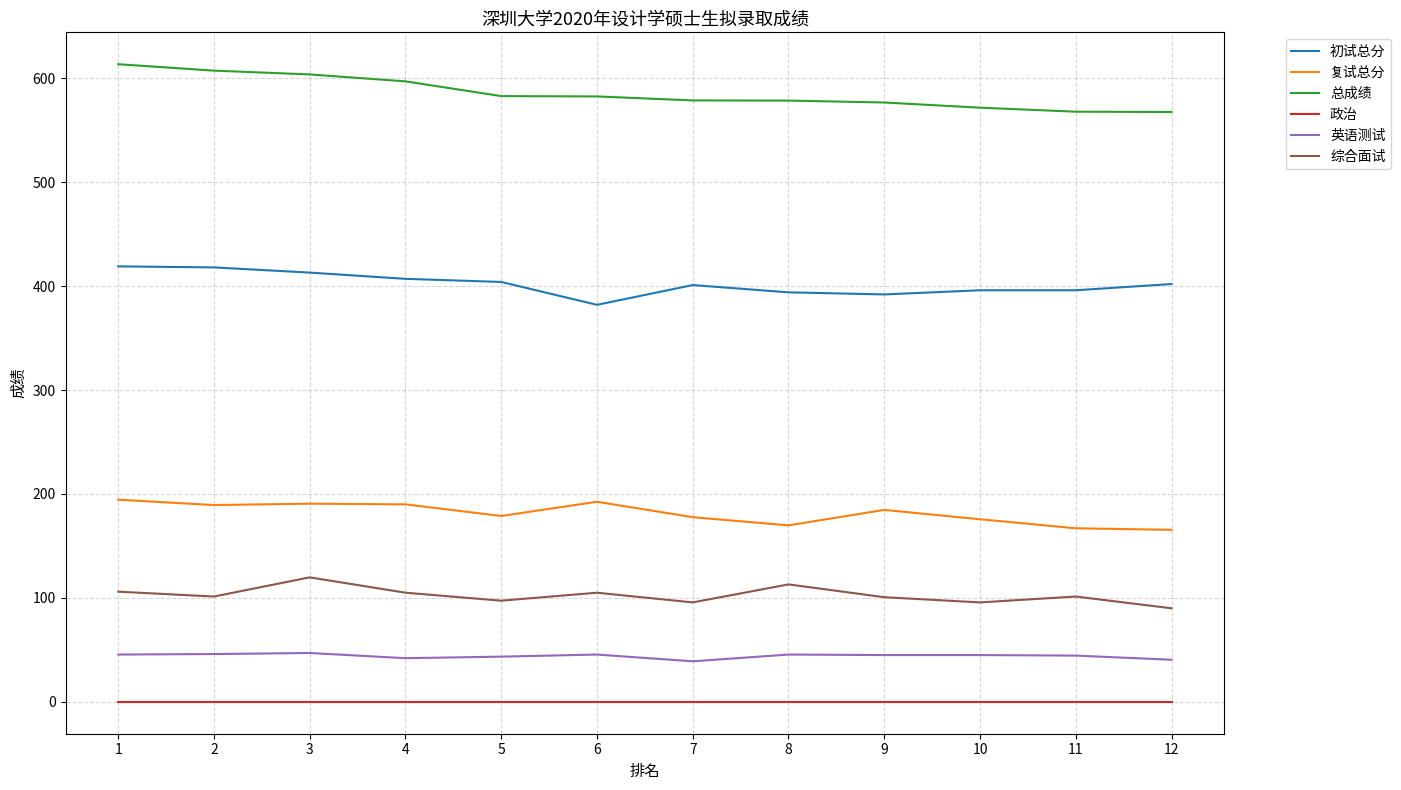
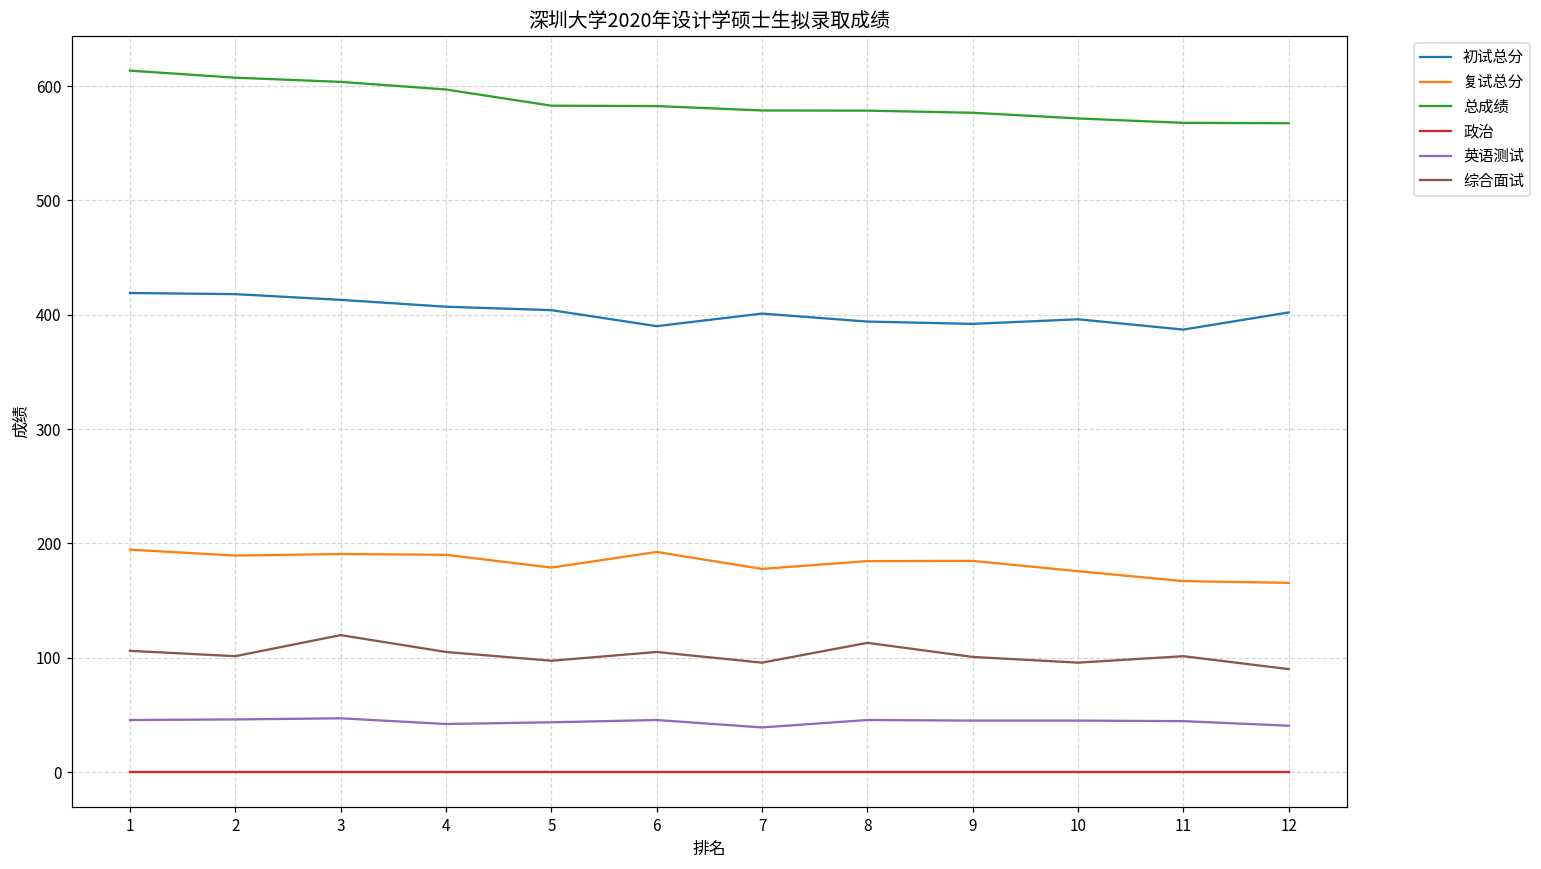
  {
    "初试总分": {
      "1": 419,
      "2": 418,
      "3": 413,
      "4": 407,
      "5": 404,
-     "6": 382,
+     "6": 390,
      "7": 401,
      "8": 394,
      "9": 392,
      "10": 396,
-     "11": 396,
+     "11": 387,
      "12": 402
    },
    "复试总分": {
      "1": 195,
      "2": 189,
      "3": 191,
      "4": 190,
      "5": 179,
      "6": 193,
      "7": 178,
-     "8": 170,
+     "8": 185,
      "9": 185,
      "10": 176,
      "11": 167,
      "12": 166
    },
    "总成绩": {
      "1": 614,
      "2": 607,
      "3": 604,
      "4": 597,
      "5": 583,
      "6": 583,
      "7": 579,
      "8": 579,
      "9": 577,
      "10": 572,
      "11": 568,
      "12": 568
    },
    "政治": {
      "1": 0,
      "2": 0,
      "3": 0,
      "4": 0,
      "5": 0,
      "6": 0,
      "7": 0,
      "8": 0,
      "9": 0,
      "10": 0,
      "11": 0,
      "12": 0
    },
    "英语测试": {
      "1": 46,
      "2": 46,
      "3": 47,
      "4": 42,
      "5": 44,
      "6": 46,
      "7": 39,
      "8": 46,
      "9": 45,
      "10": 45,
      "11": 45,
      "12": 41
    },
    "综合面试": {
      "1": 106,
      "2": 101,
      "3": 120,
      "4": 105,
      "5": 97,
      "6": 105,
      "7": 96,
      "8": 113,
      "9": 101,
      "10": 96,
      "11": 101,
      "12": 90
    }
  }
